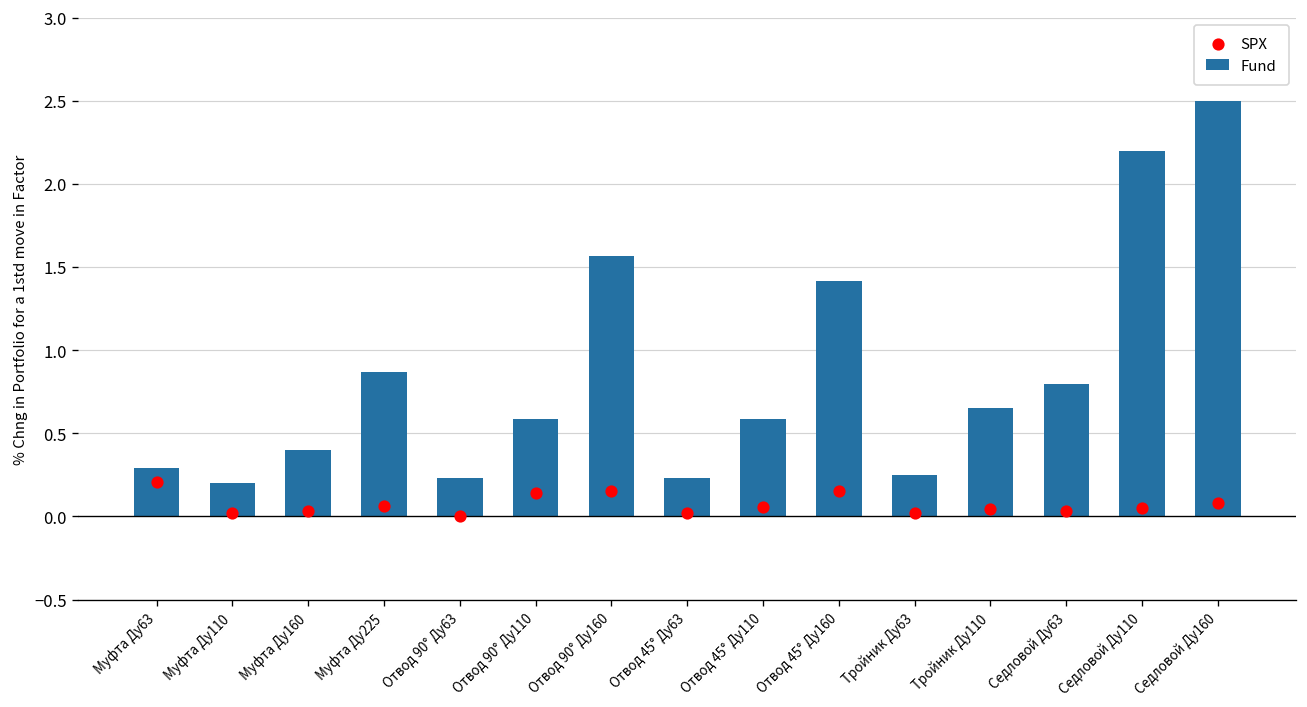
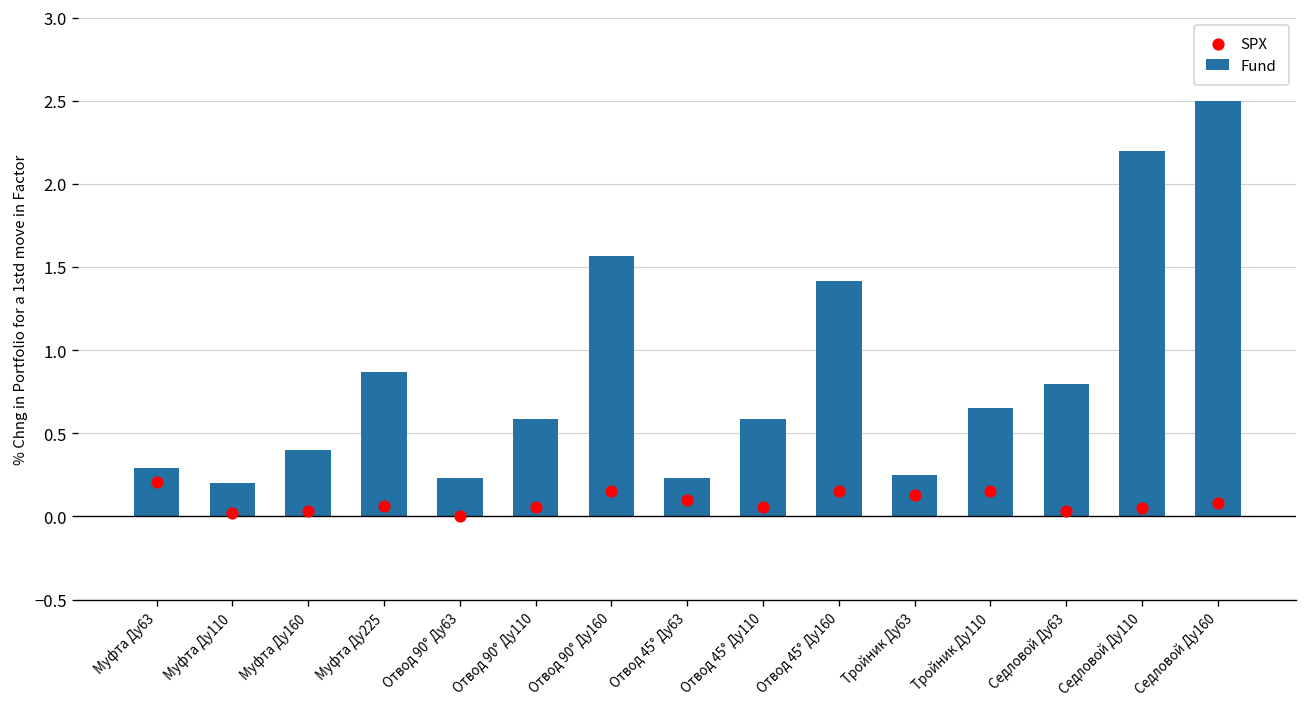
  {
    "Fund": {
      "Муфта Ду63": 0.29,
      "Муфта Ду110": 0.20,
      "Муфта Ду160": 0.40,
      "Муфта Ду225": 0.87,
      "Отвод 90° Ду63": 0.23,
      "Отвод 90° Ду110": 0.58,
      "Отвод 90° Ду160": 1.56,
      "Отвод 45° Ду63": 0.23,
      "Отвод 45° Ду110": 0.58,
      "Отвод 45° Ду160": 1.42,
      "Тройник Ду63": 0.25,
      "Тройник Ду110": 0.65,
      "Седловой Ду63": 0.79,
      "Седловой Ду110": 2.20,
      "Седловой Ду160": 2.50
    },
    "SPX": {
-     "Отвод 90° Ду110": 0.14,
-     "Отвод 45° Ду63": 0.02,
-     "Тройник Ду63": 0.02,
-     "Тройник Ду110": 0.04
+     "Отвод 90° Ду110": 0.06,
+     "Отвод 45° Ду63": 0.10,
+     "Тройник Ду63": 0.13,
+     "Тройник Ду110": 0.15
    }
  }
